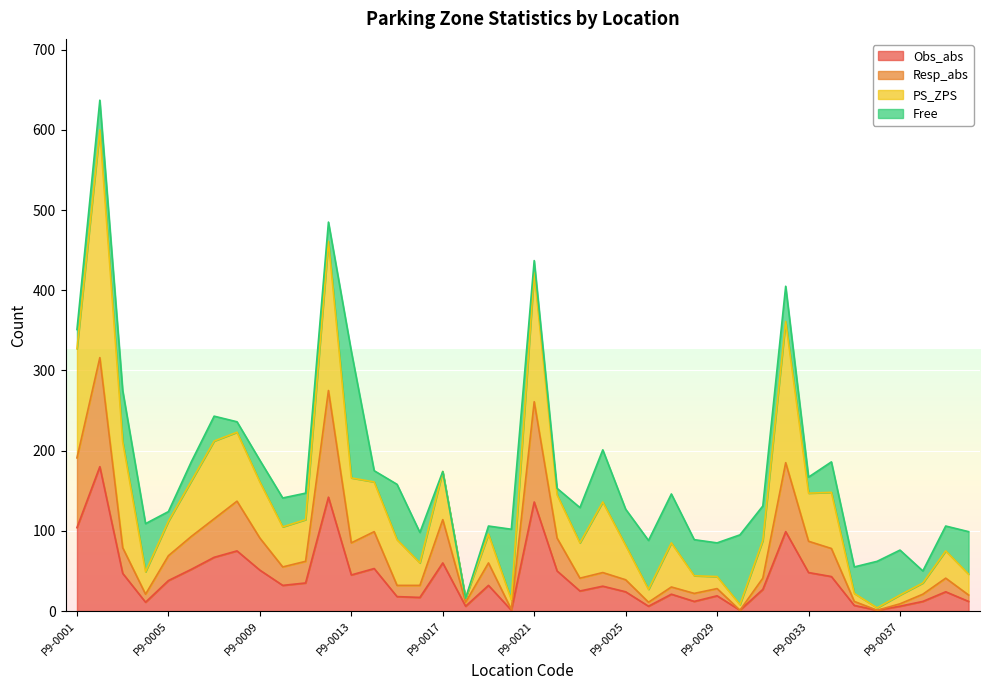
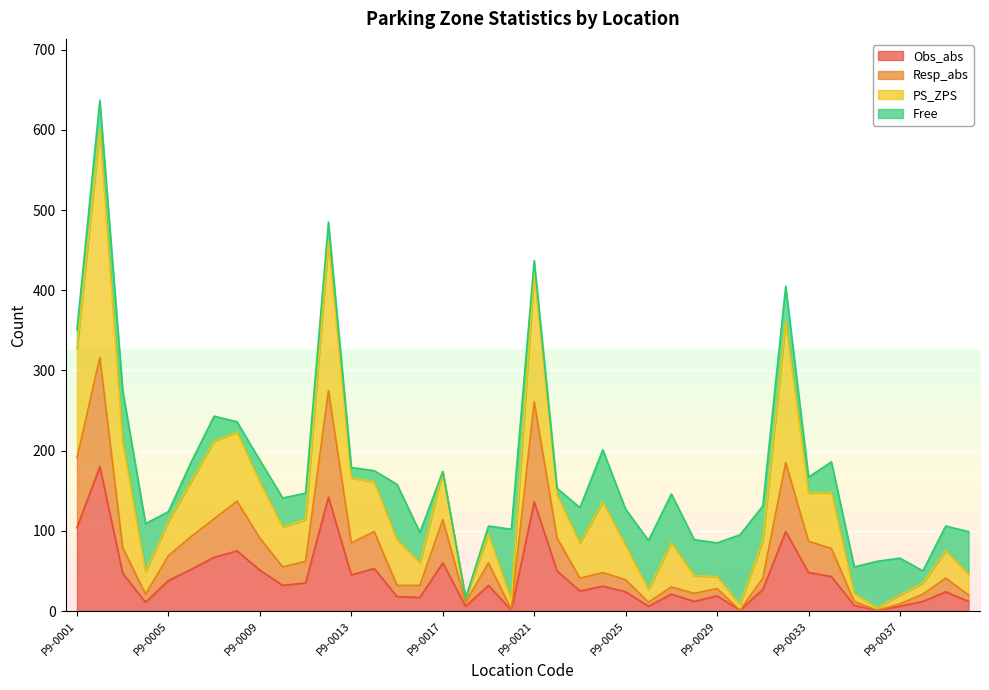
  {
    "PS_ZPS": {
      "P9-0001": 140,
      "P9-0005": 40,
      "P9-0009": 70,
      "P9-0013": 80,
      "P9-0021": 160,
      "P9-0025": 40,
      "P9-0029": 20,
      "P9-0033": 60,
      "P9-0037": 10
    },
    "Free": {
      "P9-0001": 20,
      "P9-0005": 10,
      "P9-0009": 30,
-     "P9-0013": 160,
+     "P9-0013": 10,
      "P9-0021": 20,
      "P9-0025": 50,
      "P9-0029": 40,
      "P9-0033": 20,
-     "P9-0037": 60
+     "P9-0037": 50
    }
  }
